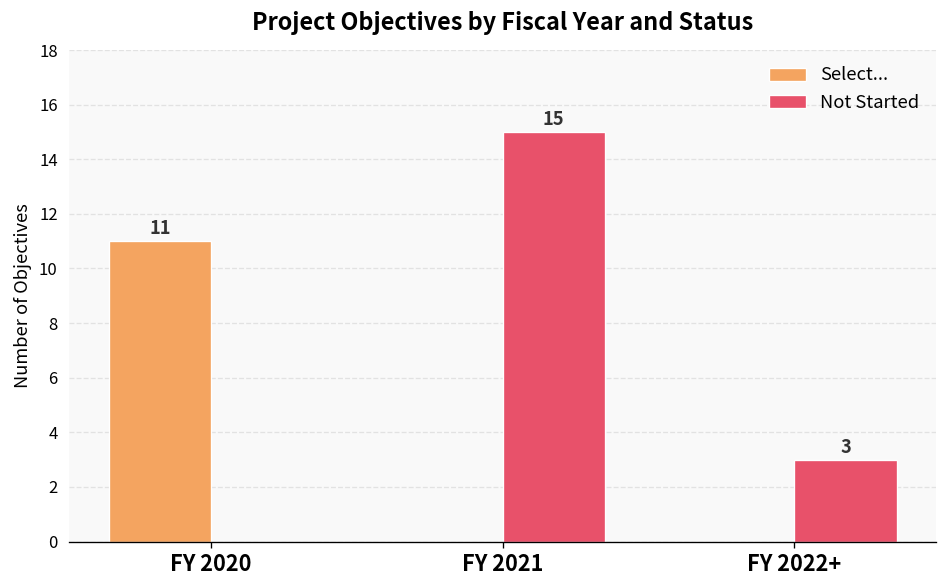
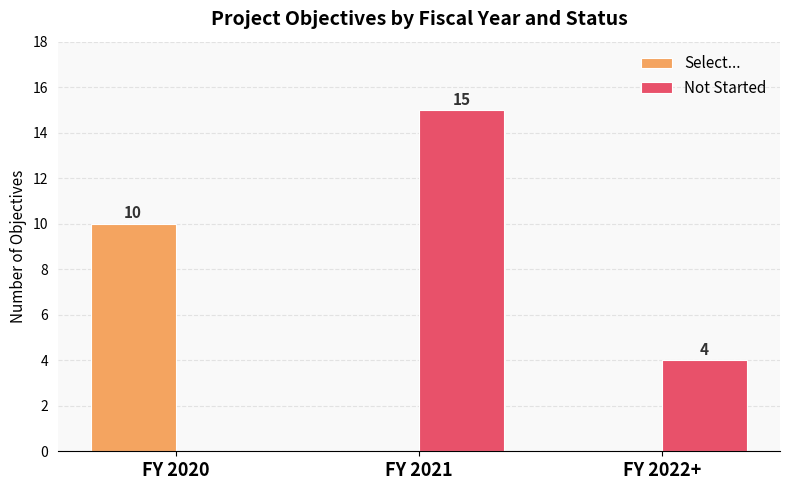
  {
    "Select...": {
-     "FY 2020": 11
+     "FY 2020": 10
    },
    "Not Started": {
      "FY 2021": 15,
-     "FY 2022+": 3
+     "FY 2022+": 4
    }
  }
